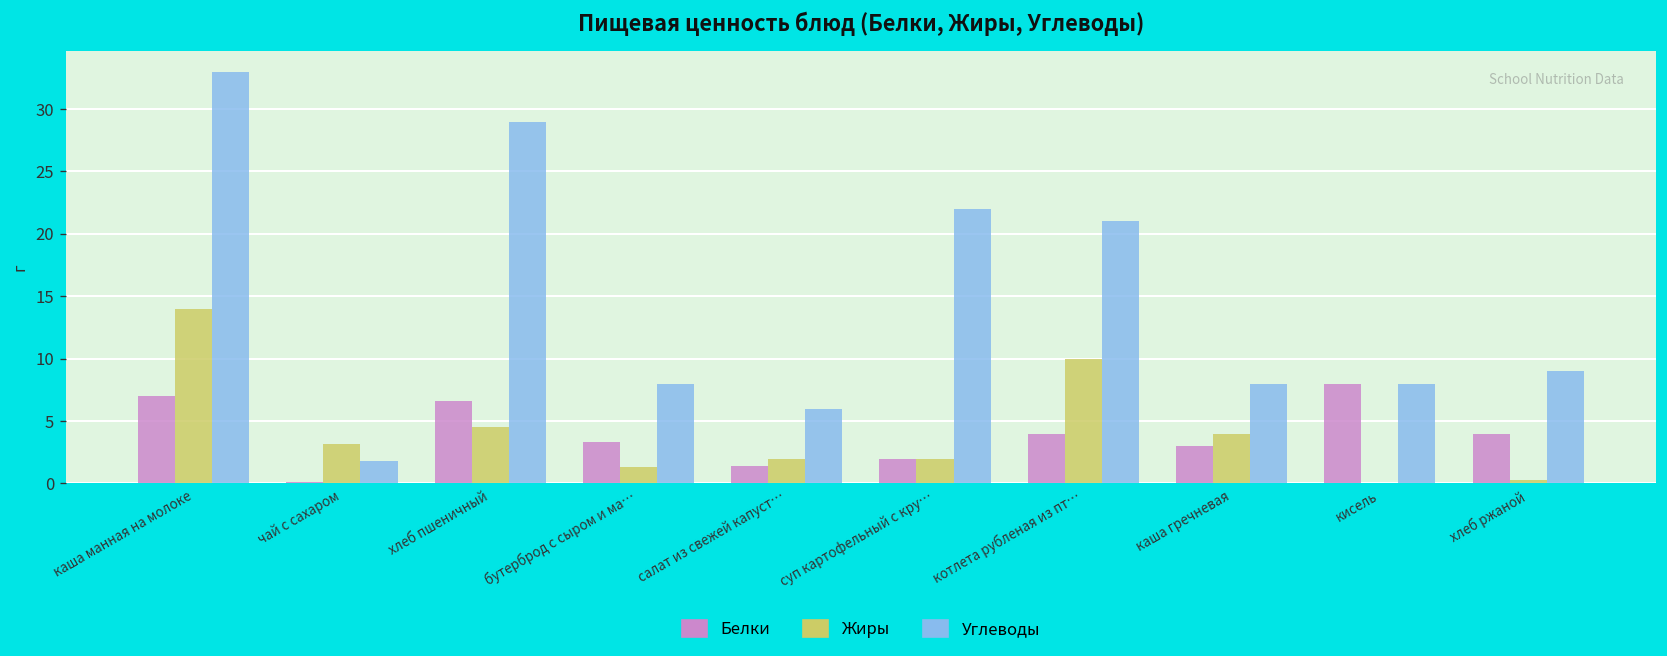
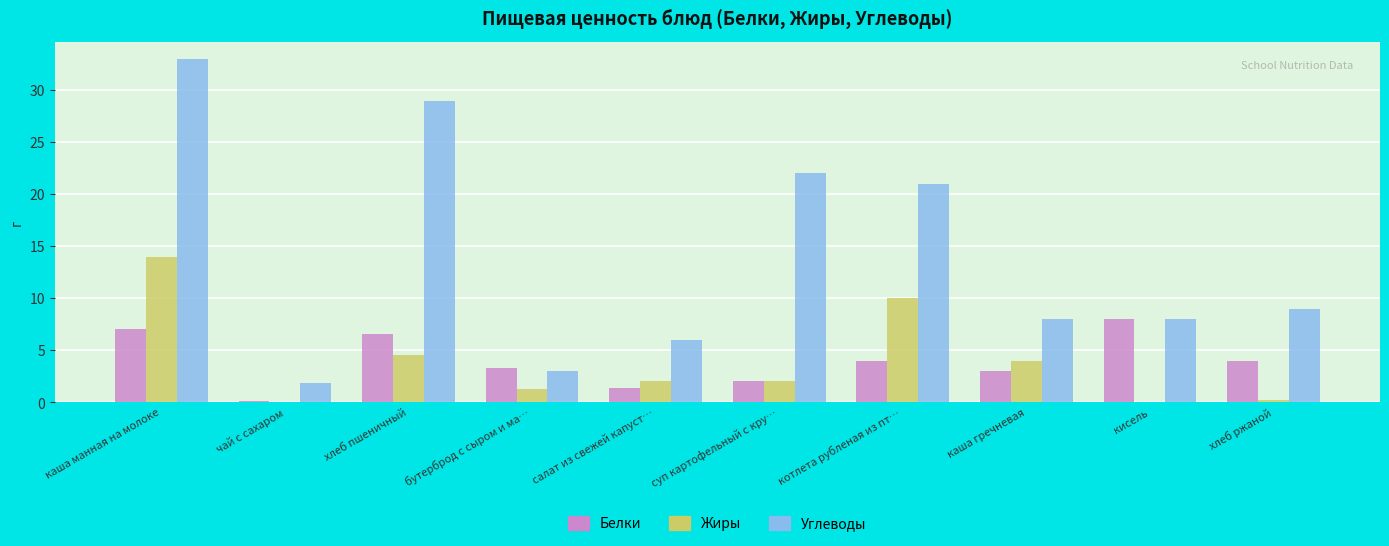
  {
    "Белки": {
      "каша манная на молоке": 7.0,
      "хлеб пшеничный": 6.6,
      "бутерброд с сыром и ма…": 3.3,
      "салат из свежей капуст…": 1.4,
      "суп картофельный с кру…": 2.0,
      "котлета рубленая из пт…": 4.0,
      "каша гречневая": 3.0,
      "кисель": 8.0,
      "хлеб ржаной": 4.0
    },
    "Жиры": {
      "каша манная на молоке": 14.0,
-     "чай с сахаром": 3.1,
+     "чай с сахаром": 0.0,
      "хлеб пшеничный": 4.5,
      "бутерброд с сыром и ма…": 1.3,
      "салат из свежей капуст…": 2.0,
      "суп картофельный с кру…": 2.0,
      "котлета рубленая из пт…": 10.0,
      "каша гречневая": 4.0,
      "хлеб ржаной": 0.3
    },
    "Углеводы": {
      "каша манная на молоке": 33,
      "чай с сахаром": 2,
      "хлеб пшеничный": 29,
-     "бутерброд с сыром и ма…": 8,
+     "бутерброд с сыром и ма…": 3,
      "салат из свежей капуст…": 6,
      "суп картофельный с кру…": 22,
      "котлета рубленая из пт…": 21,
      "каша гречневая": 8,
      "кисель": 8,
      "хлеб ржаной": 9
    }
  }
